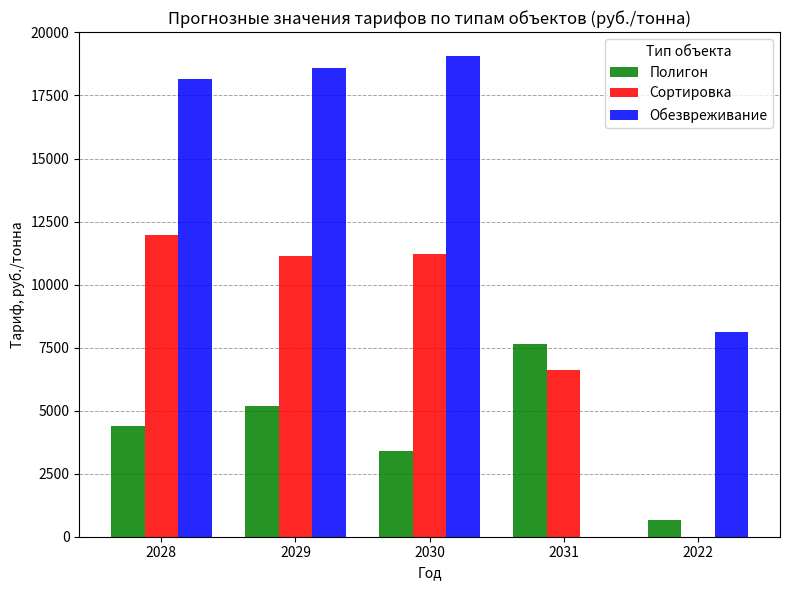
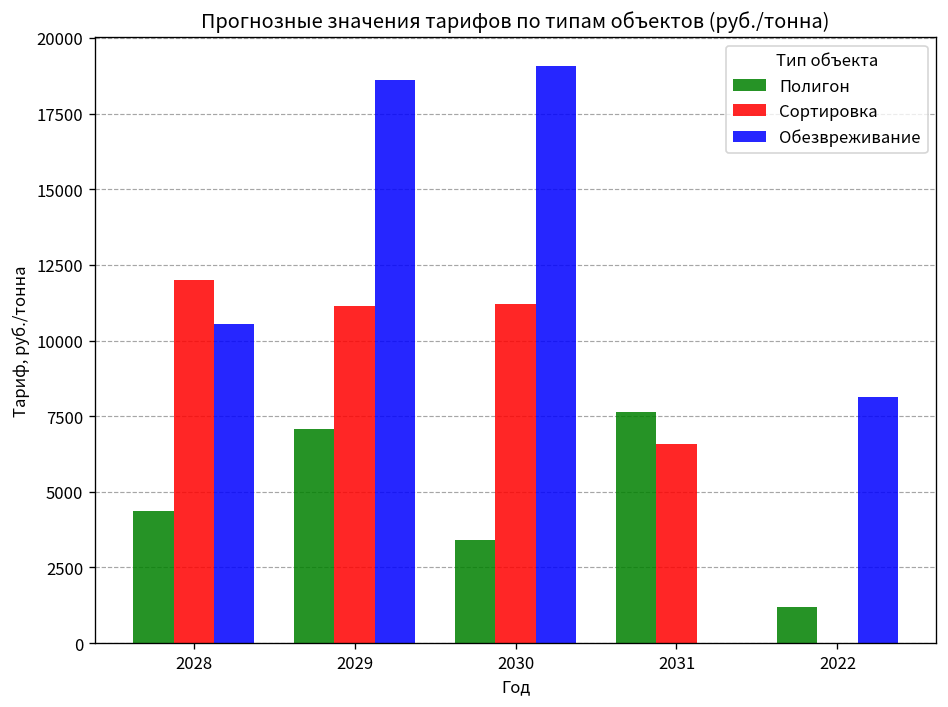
  {
    "Полигон": {
      "2028": 4400,
-     "2029": 5200,
+     "2029": 7100,
      "2030": 3400,
      "2031": 7600,
-     "2022": 700
+     "2022": 1200
    },
    "Сортировка": {
      "2028": 12000,
      "2029": 11100,
      "2030": 11200,
      "2031": 6600,
      "2022": 0
    },
    "Обезвреживание": {
-     "2028": 18100,
+     "2028": 10500,
      "2029": 18600,
      "2030": 19100,
      "2031": 0,
      "2022": 8100
    }
  }
